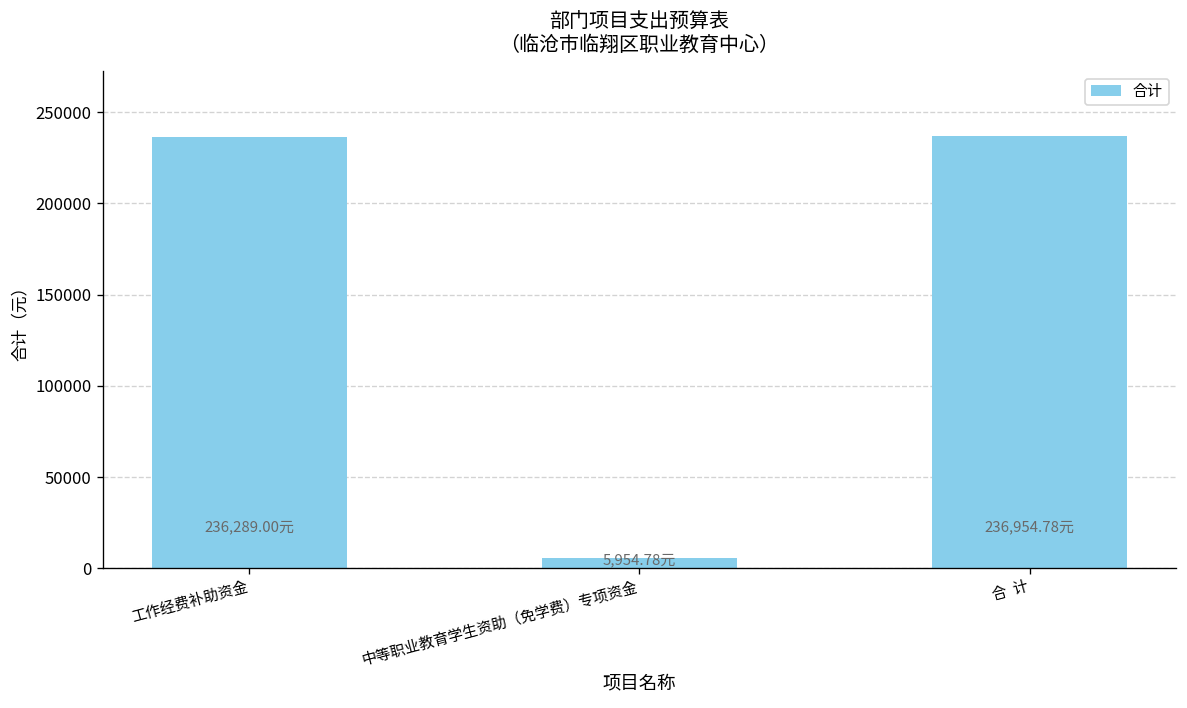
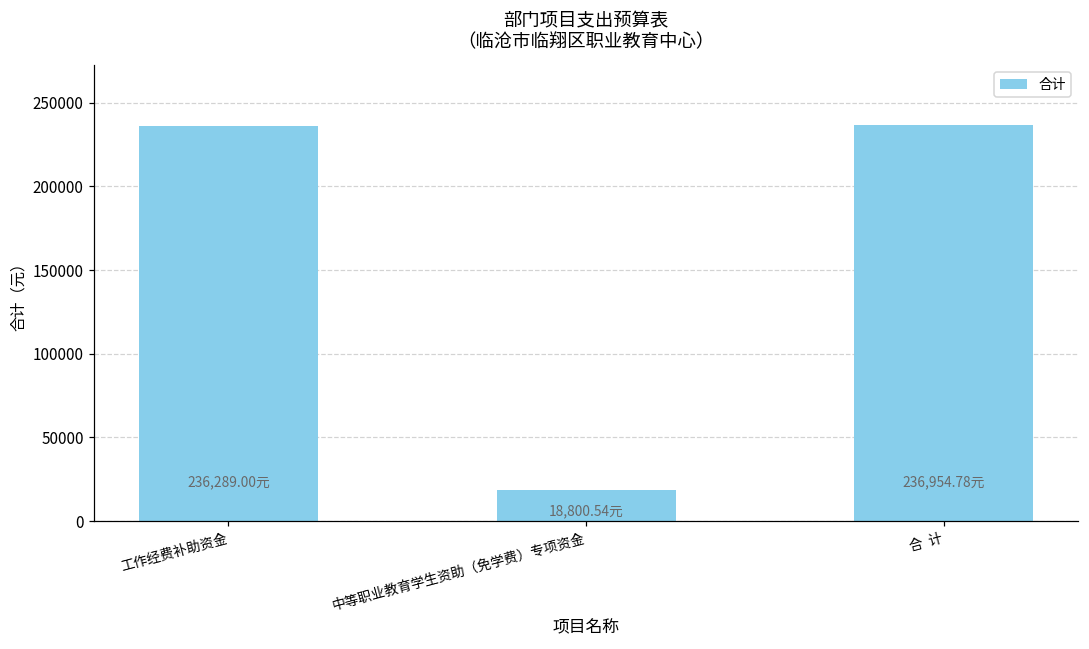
  {
    "工作经费补助资金": "236,289.00元",
-   "中等职业教育学生资助（免学费）专项资金": "5,954.78元",
+   "中等职业教育学生资助（免学费）专项资金": "18,800.54元",
    "合 计": "236,954.78元"
  }
